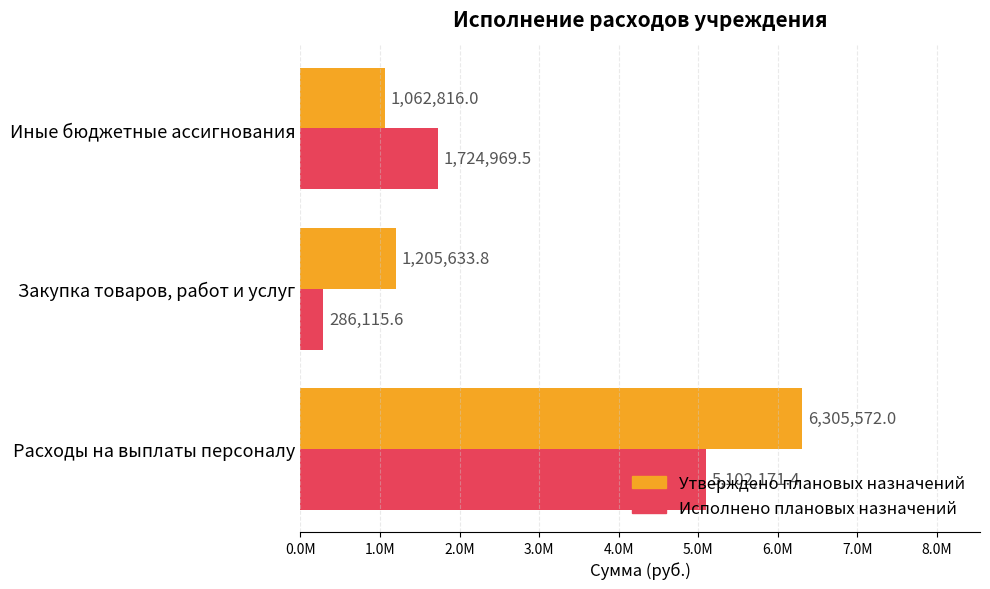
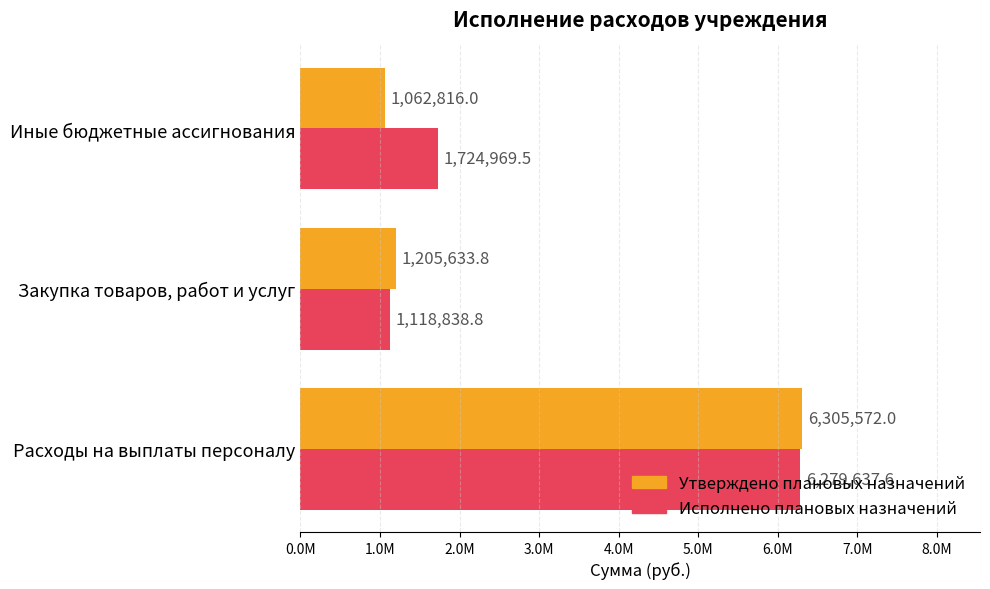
  {
    "Утверждено плановых назначений": {
      "Иные бюджетные ассигнования": "1,062,816.0",
      "Закупка товаров, работ и услуг": "1,205,633.8",
      "Расходы на выплаты персоналу": "6,305,572.0"
    },
    "Исполнено плановых назначений": {
      "Иные бюджетные ассигнования": "1,724,969.5",
-     "Закупка товаров, работ и услуг": "286,115.6",
-     "Расходы на выплаты персоналу": "5,102,171.4"
+     "Закупка товаров, работ и услуг": "1,118,838.8",
+     "Расходы на выплаты персоналу": "6,279,637.6"
    }
  }
